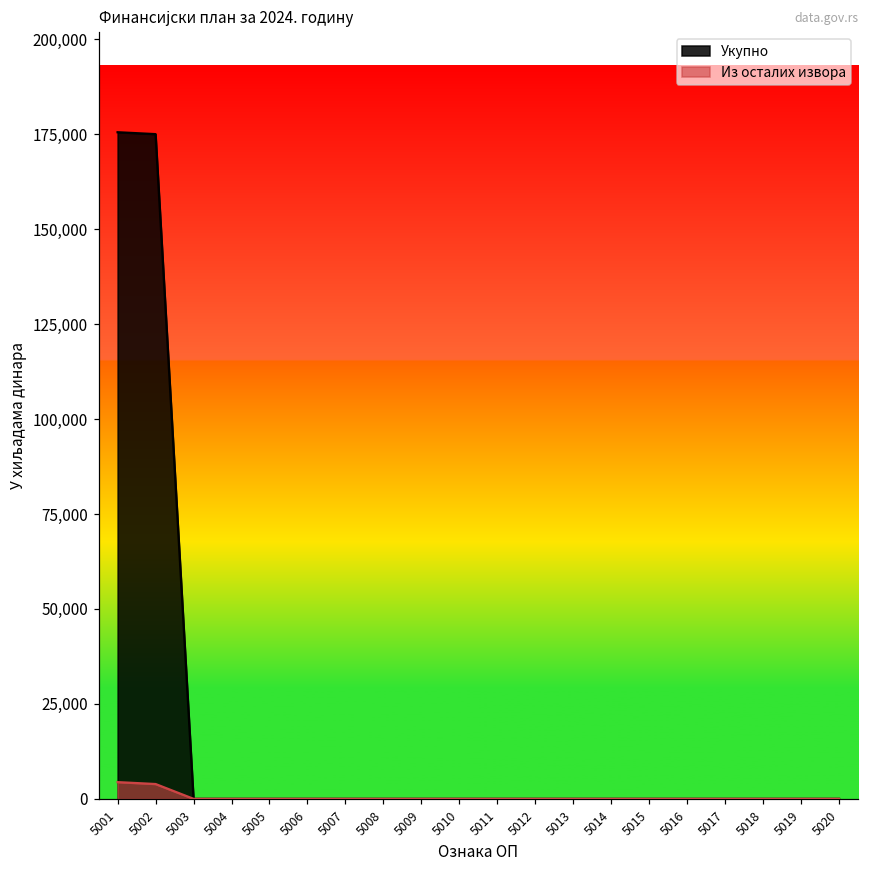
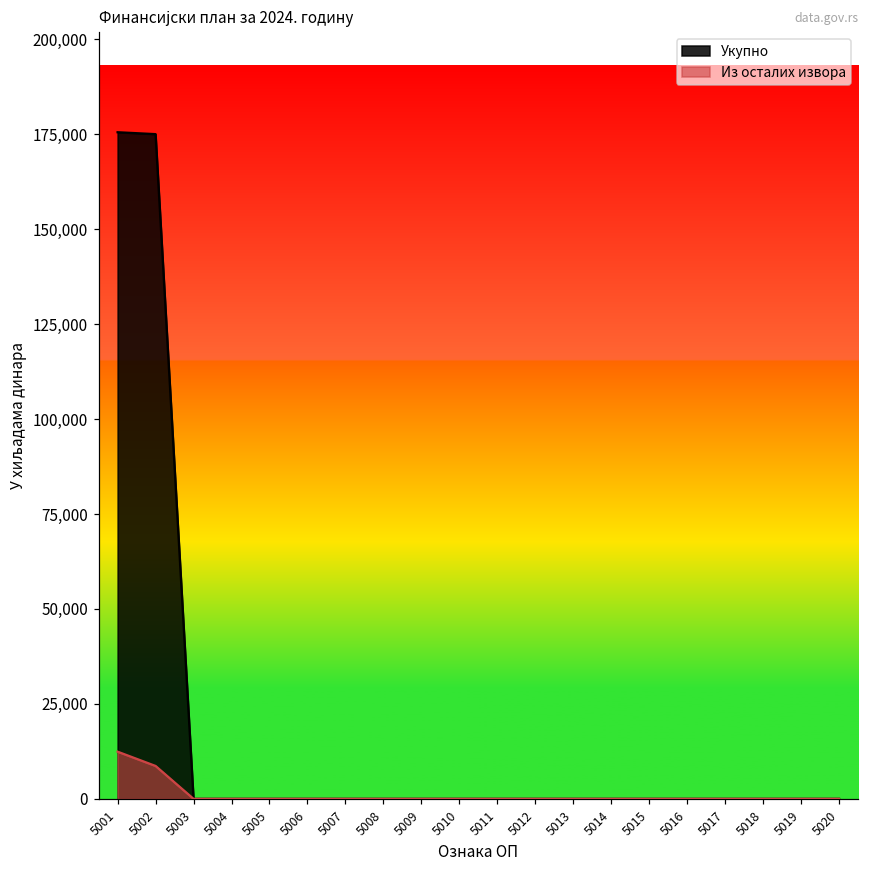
  {
    "Укупно": {
      "5001": "176,000",
      "5002": "175,000"
    },
    "Из осталих извора": {
-     "5001": "4,000",
-     "5002": "4,000"
+     "5001": "12,000",
+     "5002": "9,000"
    }
  }
